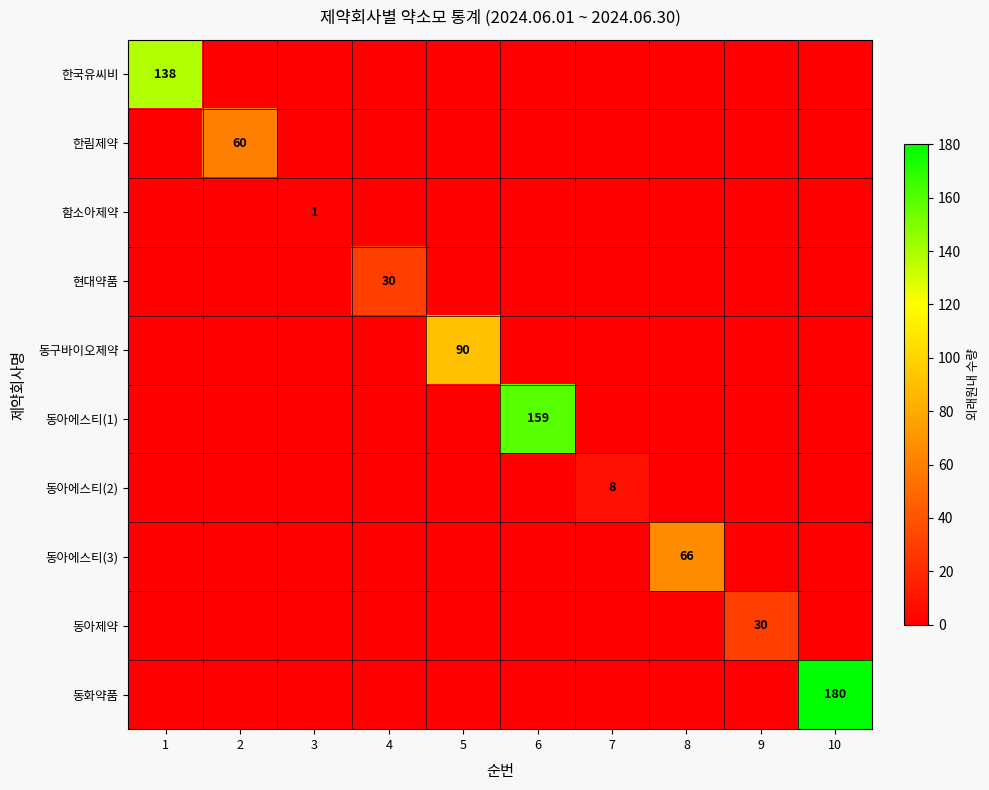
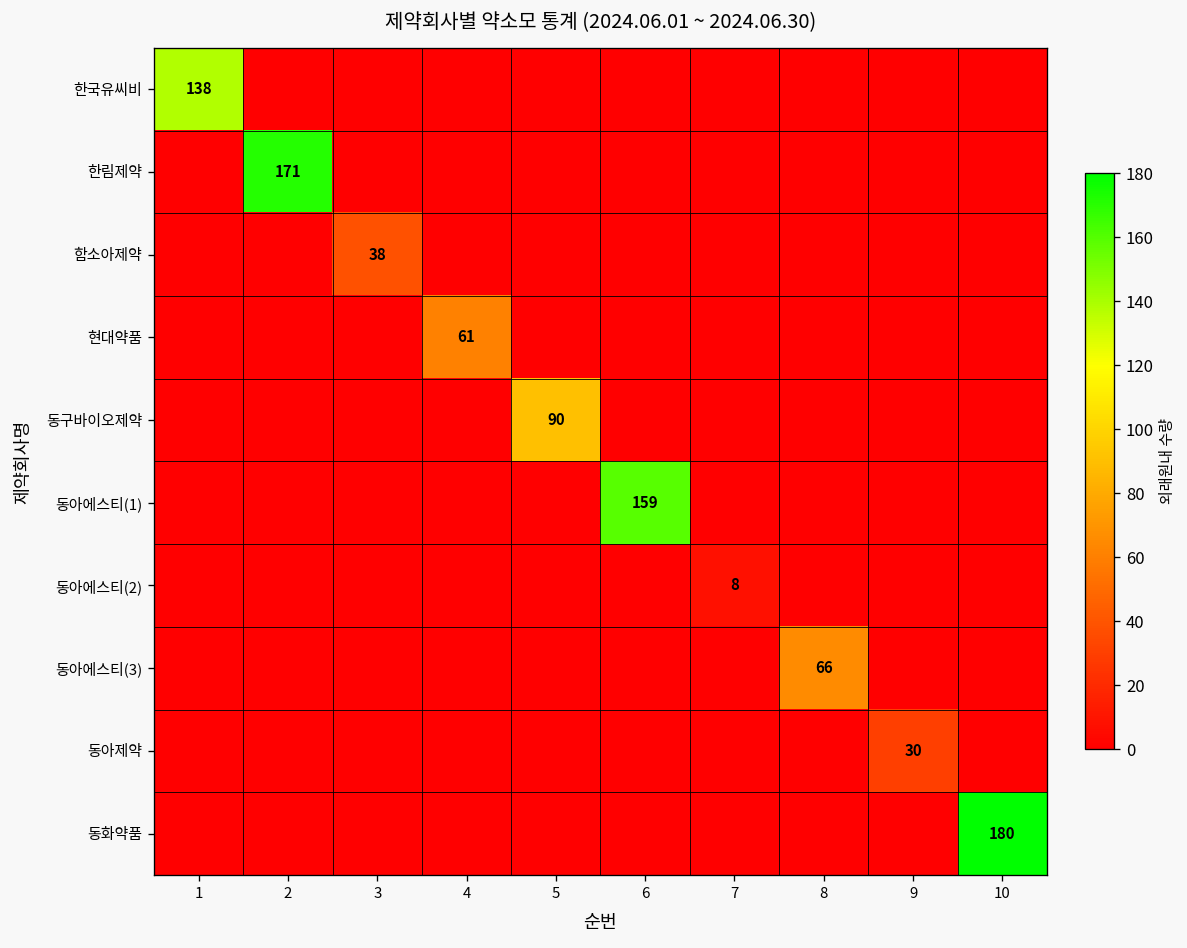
  {
    "한국유씨비": {
      "1": 138
    },
    "한림제약": {
-     "2": 60
+     "2": 171
    },
    "함소아제약": {
-     "3": 1
+     "3": 38
    },
    "현대약품": {
-     "4": 30
+     "4": 61
    },
    "동구바이오제약": {
      "5": 90
    },
    "동아에스티(1)": {
      "6": 159
    },
    "동아에스티(2)": {
      "7": 8
    },
    "동아에스티(3)": {
      "8": 66
    },
    "동아제약": {
      "9": 30
    },
    "동화약품": {
      "10": 180
    }
  }
